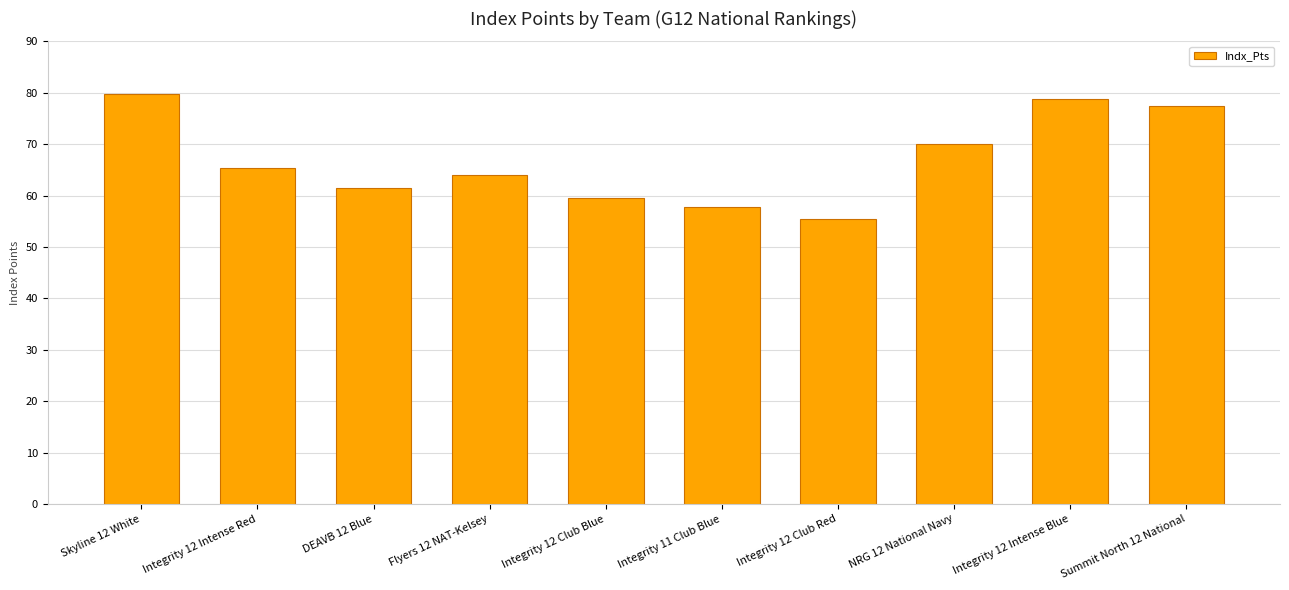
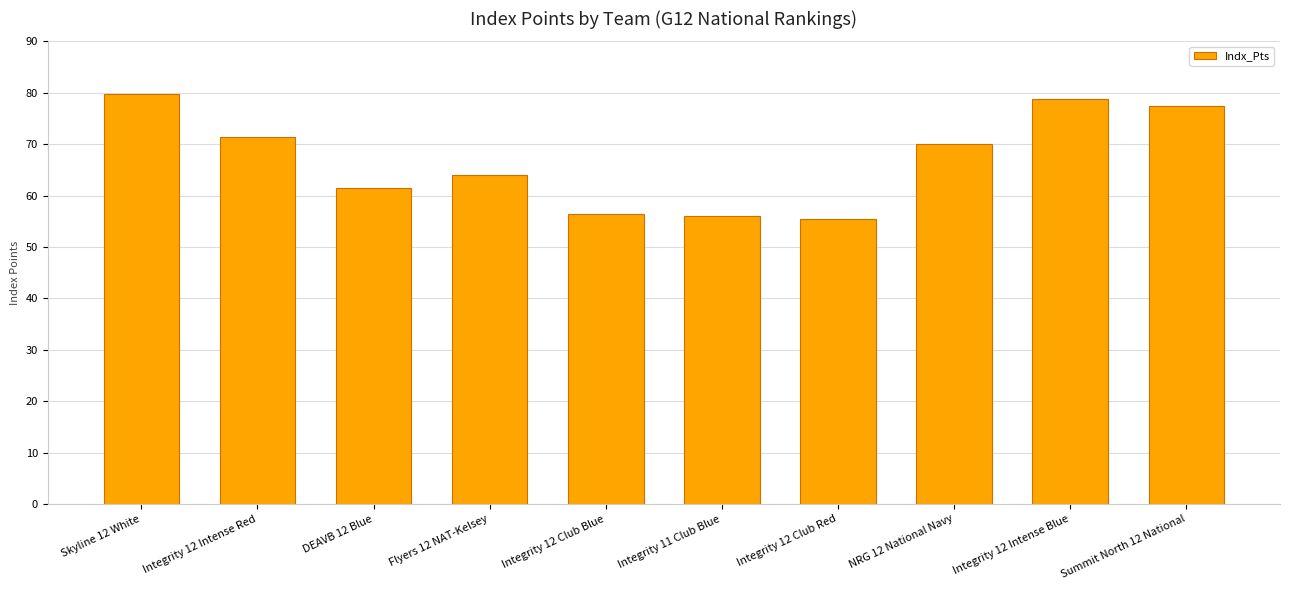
  {
    "Skyline 12 White": 80,
-   "Integrity 12 Intense Red": 65,
+   "Integrity 12 Intense Red": 71,
    "DEAVB 12 Blue": 61,
    "Flyers 12 NAT-Kelsey": 64,
-   "Integrity 12 Club Blue": 60,
-   "Integrity 11 Club Blue": 58,
+   "Integrity 12 Club Blue": 56,
+   "Integrity 11 Club Blue": 56,
    "Integrity 12 Club Red": 55,
    "NRG 12 National Navy": 70,
    "Integrity 12 Intense Blue": 79,
    "Summit North 12 National": 77
  }
